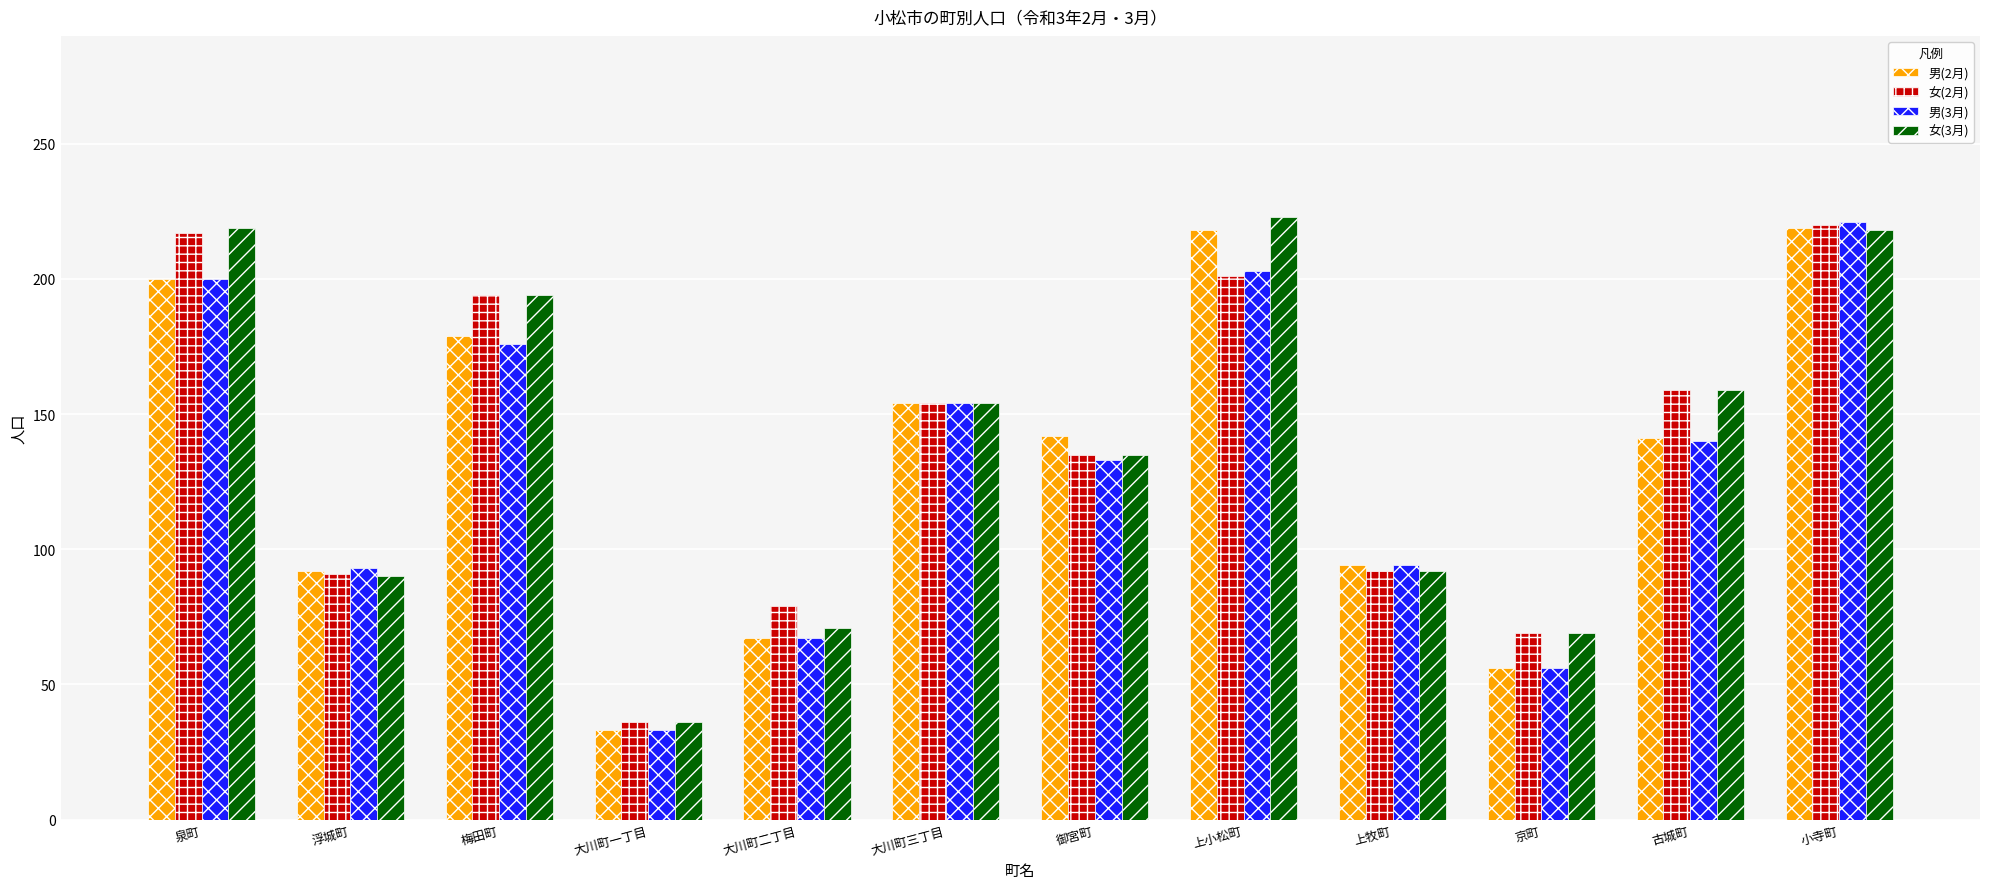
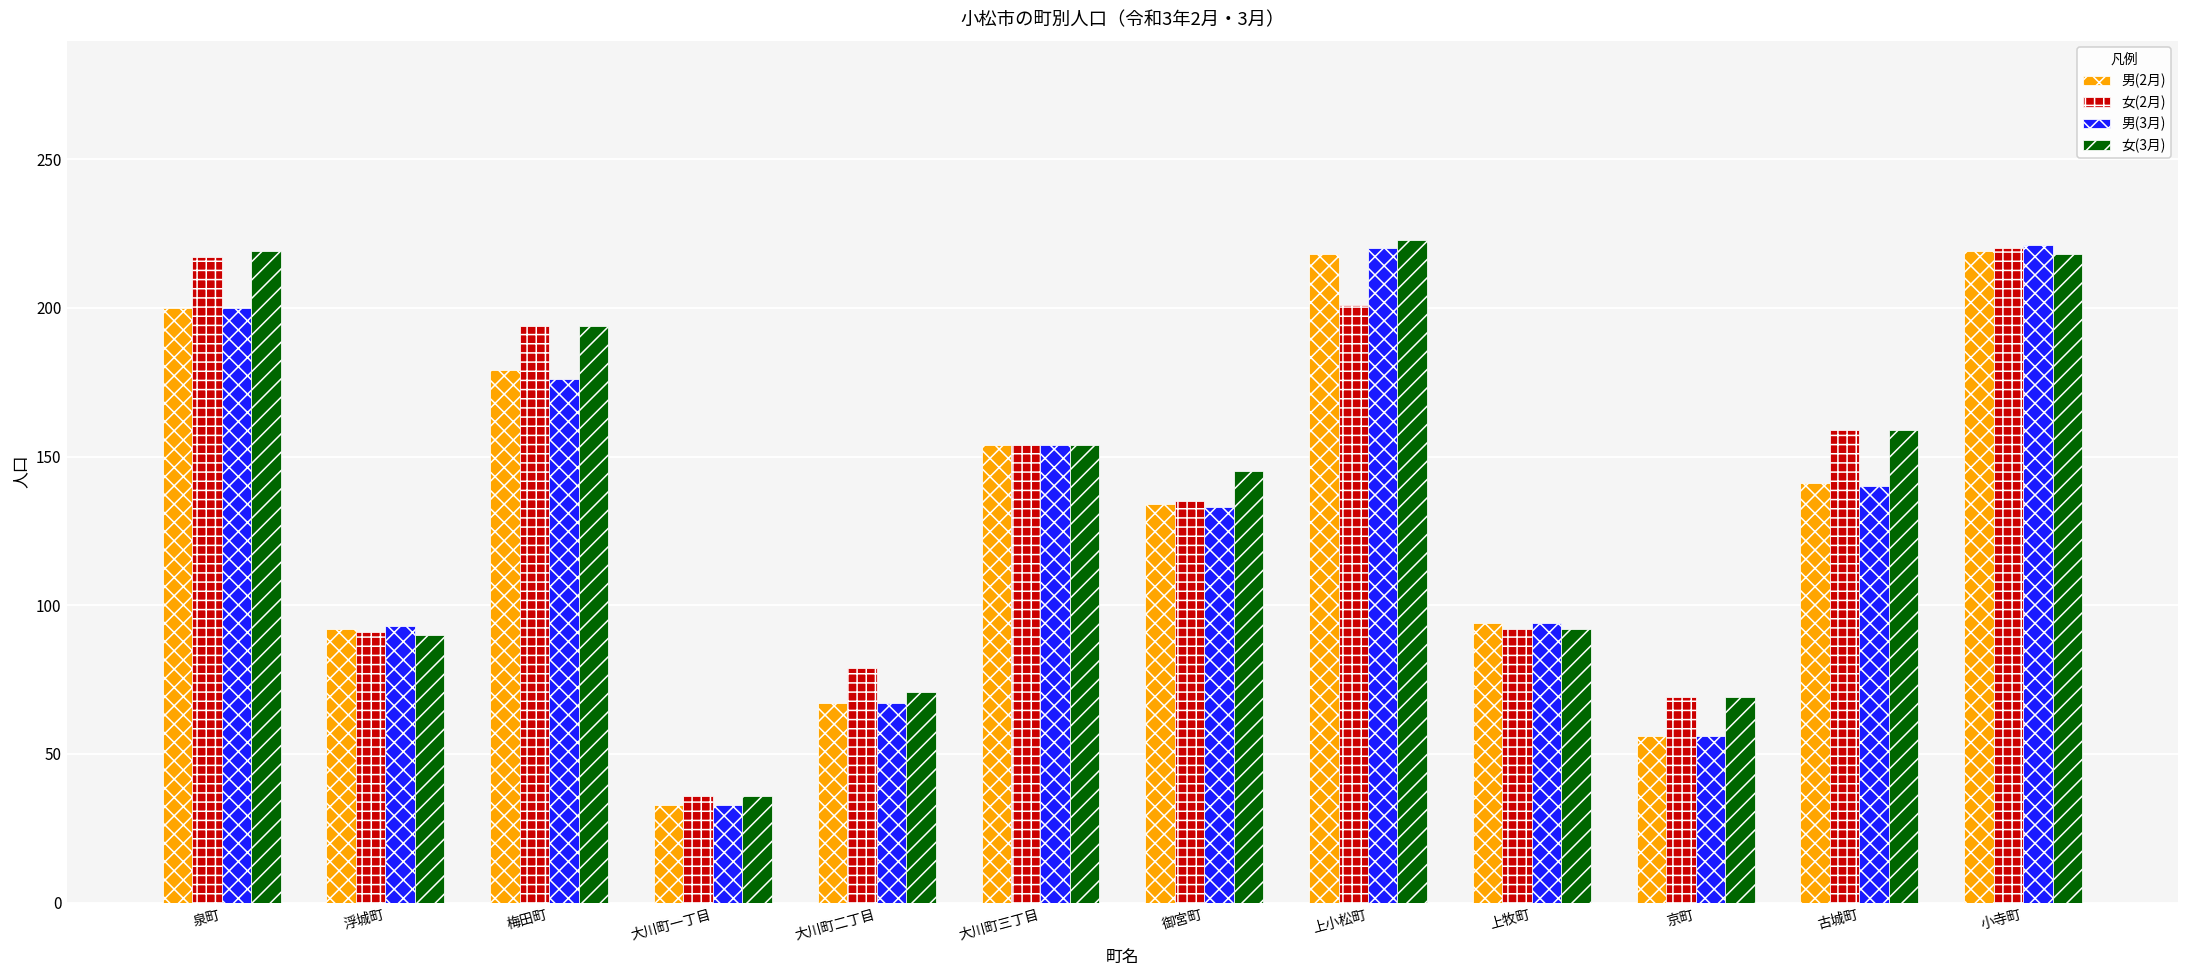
  {
    "男(2月)": {
      "泉町": 200,
      "浮城町": 92,
      "梅田町": 179,
      "大川町一丁目": 33,
      "大川町二丁目": 67,
      "大川町三丁目": 154,
-     "御宮町": 142,
+     "御宮町": 134,
      "上小松町": 218,
      "上牧町": 94,
      "京町": 56,
      "古城町": 141,
      "小寺町": 219
    },
    "女(2月)": {
      "泉町": 217,
      "浮城町": 91,
      "梅田町": 194,
      "大川町一丁目": 36,
      "大川町二丁目": 79,
      "大川町三丁目": 154,
      "御宮町": 135,
      "上小松町": 201,
      "上牧町": 92,
      "京町": 69,
      "古城町": 159,
      "小寺町": 220
    },
    "男(3月)": {
      "泉町": 200,
      "浮城町": 93,
      "梅田町": 176,
      "大川町一丁目": 33,
      "大川町二丁目": 67,
      "大川町三丁目": 154,
      "御宮町": 133,
-     "上小松町": 203,
+     "上小松町": 220,
      "上牧町": 94,
      "京町": 56,
      "古城町": 140,
      "小寺町": 221
    },
    "女(3月)": {
      "泉町": 219,
      "浮城町": 90,
      "梅田町": 194,
      "大川町一丁目": 36,
      "大川町二丁目": 71,
      "大川町三丁目": 154,
-     "御宮町": 135,
+     "御宮町": 145,
      "上小松町": 223,
      "上牧町": 92,
      "京町": 69,
      "古城町": 159,
      "小寺町": 218
    }
  }
